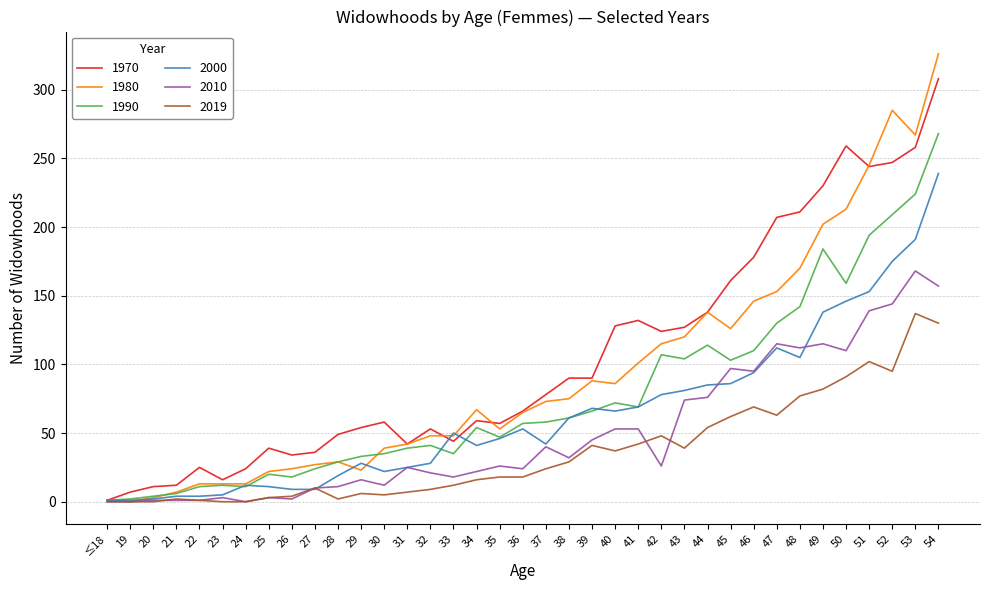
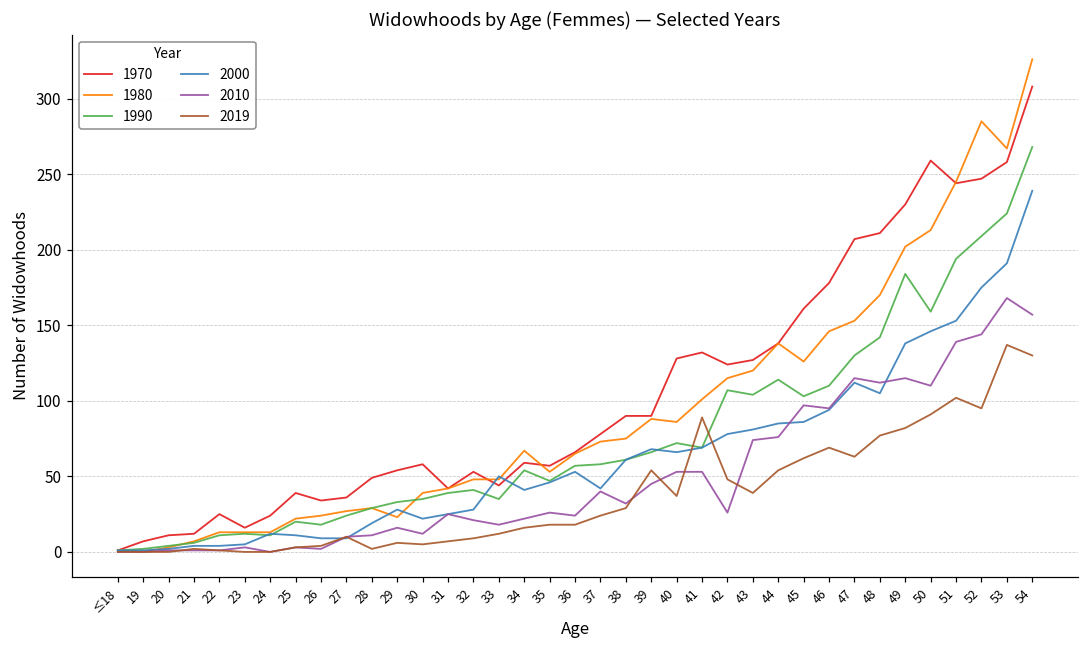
  {
    "1970": {
      "19": 7,
      "20": 11,
      "21": 12,
      "22": 25,
      "23": 16,
      "24": 24,
      "25": 39,
      "26": 34,
      "27": 36,
      "28": 49,
      "29": 54,
      "30": 58,
      "32": 53,
      "33": 44,
      "34": 59,
      "35": 57,
      "37": 78,
      "38": 90,
      "39": 90,
      "40": 128,
      "41": 132,
      "42": 124,
      "43": 127,
      "45": 161,
      "46": 178,
      "47": 207,
      "48": 211,
      "49": 230,
      "50": 259,
      "52": 247,
      "53": 258,
      "54": 308
    },
    "1980": {
      "22": 13,
      "25": 22,
      "26": 24,
      "27": 27,
      "29": 23,
      "30": 39,
      "32": 48,
      "33": 48,
      "34": 67,
      "35": 53,
      "37": 73,
      "38": 75,
      "39": 88,
      "40": 86,
      "41": 101,
      "42": 115,
      "43": 120,
      "45": 126,
      "46": 146,
      "47": 153,
      "48": 170,
      "49": 202,
      "50": 213,
      "52": 285,
      "53": 267,
      "54": 326
    },
    "1990": {
      "22": 11,
      "25": 20,
      "26": 18,
      "27": 24,
      "29": 33,
      "30": 35,
      "31": 39,
      "32": 41,
      "33": 35,
      "34": 54,
      "36": 57,
      "37": 58,
      "39": 66,
      "40": 72,
      "42": 107,
      "43": 104,
      "44": 114,
      "45": 103,
      "46": 110,
      "47": 130,
      "48": 142,
      "49": 184,
      "50": 159,
      "51": 194,
      "52": 209,
      "53": 224,
      "54": 268
    },
    "2000": {
      "21": 4,
      "22": 4,
      "23": 5,
      "25": 11,
      "26": 9,
      "28": 19,
      "29": 28,
      "30": 22,
      "32": 28,
      "33": 50,
      "34": 41,
      "36": 53,
      "37": 42,
      "39": 68,
      "40": 66,
      "42": 78,
      "43": 81,
      "44": 85,
      "45": 86,
      "47": 112,
      "48": 105,
      "49": 138,
      "50": 146,
      "51": 153,
      "52": 175,
      "53": 191,
      "54": 239
    },
    "2010": {
      "23": 3,
      "26": 2,
      "28": 11,
      "29": 16,
      "30": 12,
      "32": 21,
      "33": 18,
      "34": 22,
      "35": 26,
      "36": 24,
      "37": 40,
      "38": 32,
      "39": 45,
      "40": 53,
      "41": 53,
      "42": 26,
      "43": 74,
      "44": 76,
      "45": 97,
      "47": 115,
      "48": 112,
      "49": 115,
      "50": 110,
      "51": 139,
      "52": 144,
      "53": 168,
      "54": 157
    },
    "2019": {
      "23": 0,
      "26": 4,
      "28": 2,
      "29": 6,
      "30": 5,
      "31": 7,
      "32": 9,
      "33": 12,
      "34": 16,
      "35": 18,
      "36": 18,
      "37": 24,
      "38": 29,
-     "39": 41,
+     "39": 54,
      "40": 37,
-     "41": 42,
+     "41": 89,
      "42": 48,
      "43": 39,
      "44": 54,
      "45": 62,
      "46": 69,
      "47": 63,
      "48": 77,
      "49": 82,
      "50": 91,
      "51": 102,
      "52": 95,
      "53": 137,
      "54": 130
    }
  }
